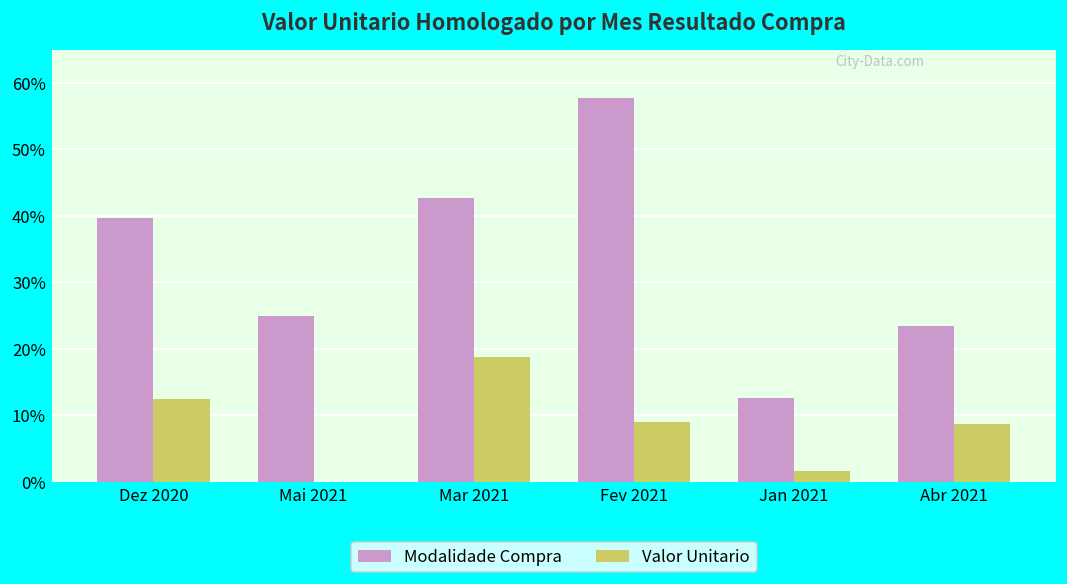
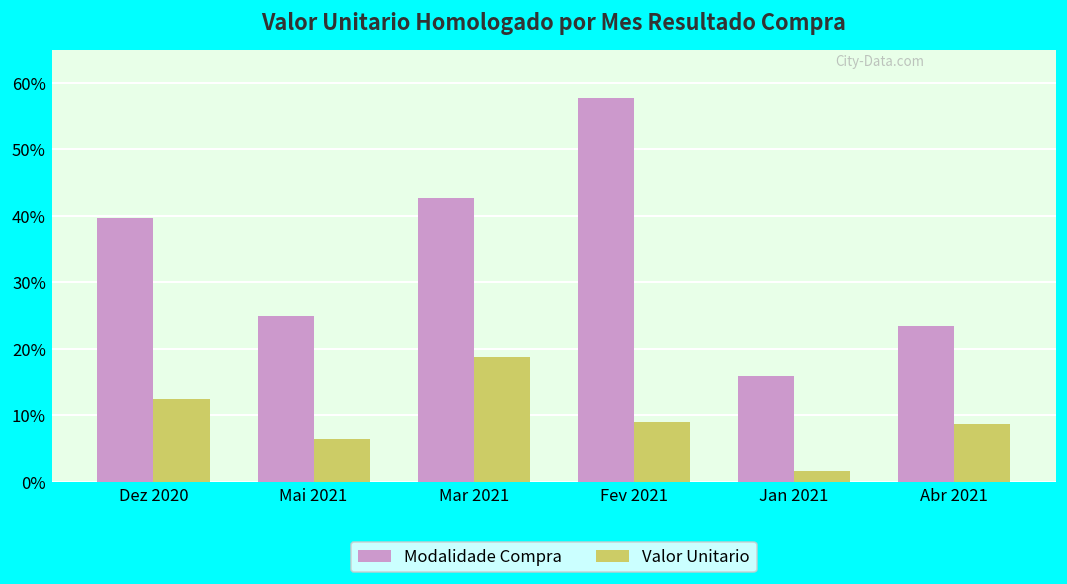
  {
    "Modalidade Compra": {
      "Dez 2020": "40%",
      "Mai 2021": "25%",
      "Mar 2021": "43%",
      "Fev 2021": "58%",
-     "Jan 2021": "13%",
+     "Jan 2021": "16%",
      "Abr 2021": "23%"
    },
    "Valor Unitario": {
      "Dez 2020": "12%",
-     "Mai 2021": "0%",
+     "Mai 2021": "6%",
      "Mar 2021": "19%",
      "Fev 2021": "9%",
      "Jan 2021": "2%",
      "Abr 2021": "9%"
    }
  }
